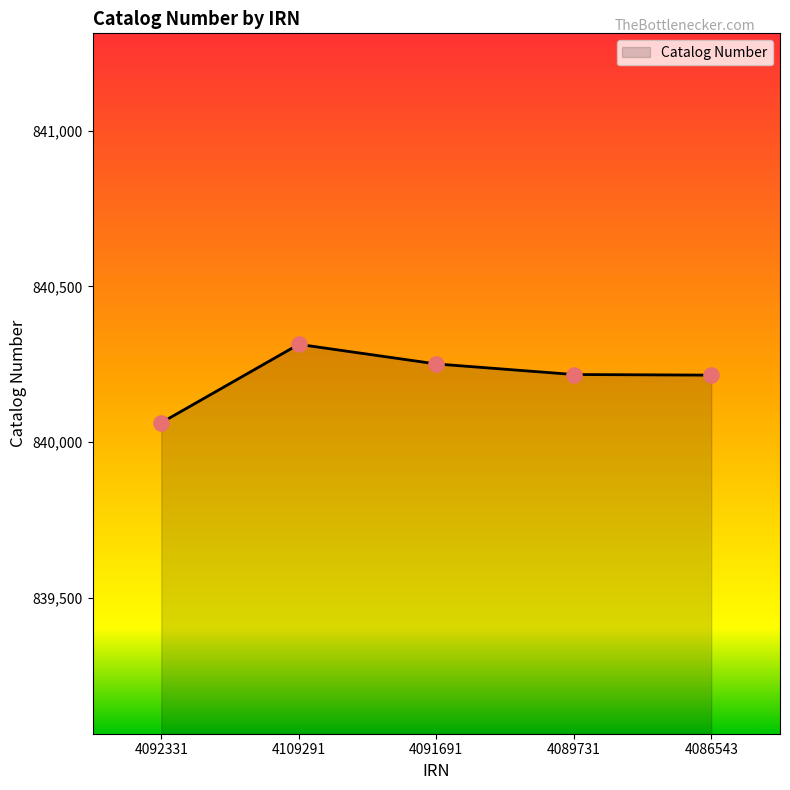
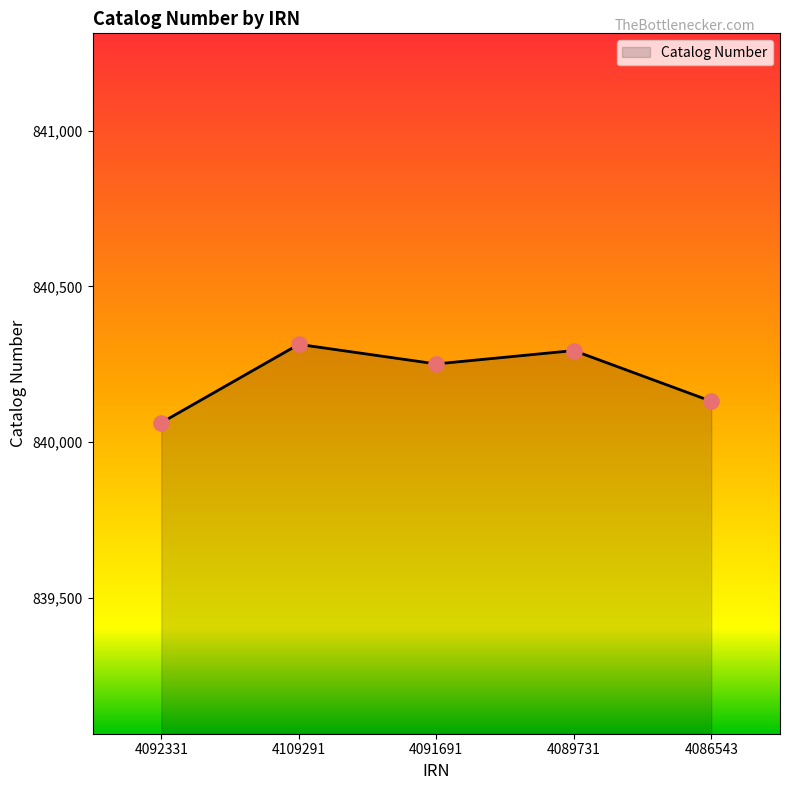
  {
    "4092331": "840,060",
    "4109291": "840,310",
    "4091691": "840,250",
-   "4089731": "840,220",
-   "4086543": "840,220"
+   "4089731": "840,290",
+   "4086543": "840,130"
  }
